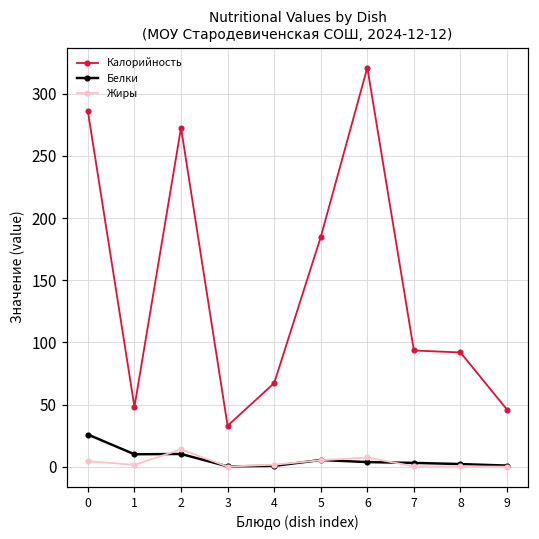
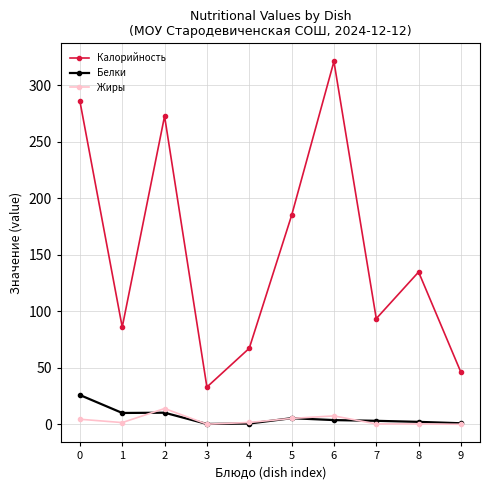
  {
    "Калорийность": {
      "0": 286,
-     "1": 48,
+     "1": 86,
      "2": 273,
      "3": 33,
      "4": 67,
      "5": 185,
      "6": 321,
      "7": 94,
-     "8": 92,
+     "8": 135,
      "9": 46
    },
    "Белки": {
      "0": 26,
      "1": 10,
      "2": 10,
      "6": 4,
      "7": 3
    },
    "Жиры": {
      "0": 5,
      "1": 2,
      "2": 14,
      "6": 8,
      "7": 0
    }
  }
